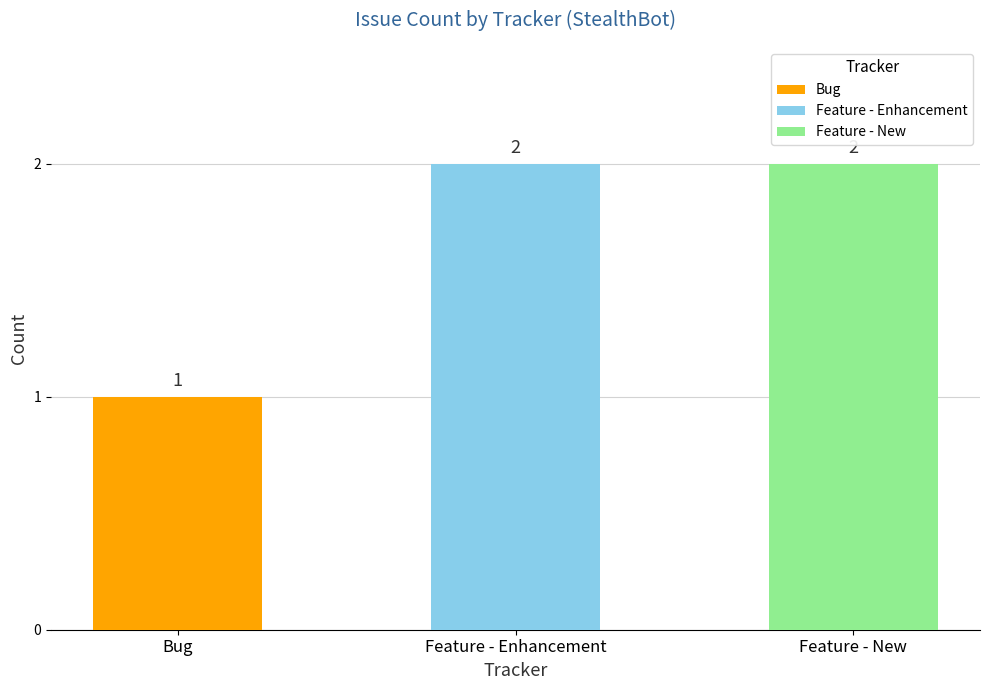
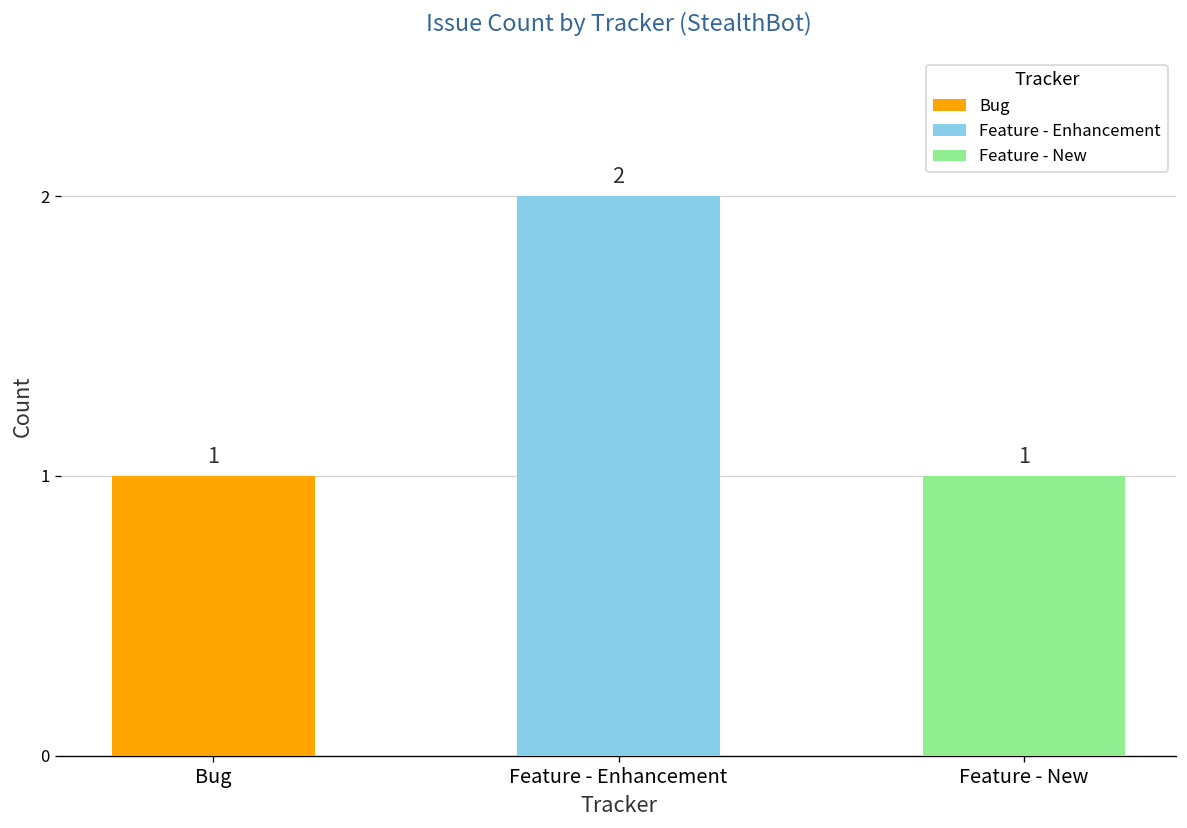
  {
-   "Feature - New": 2
+   "Feature - New": 1
  }
